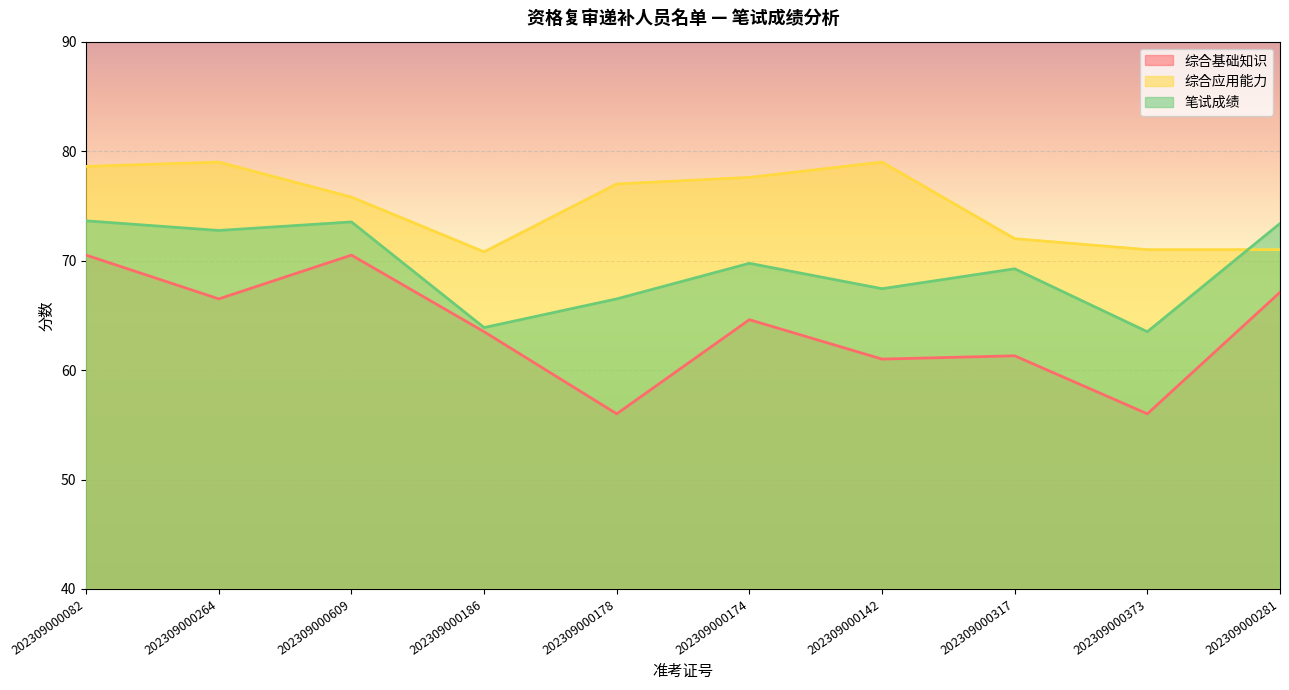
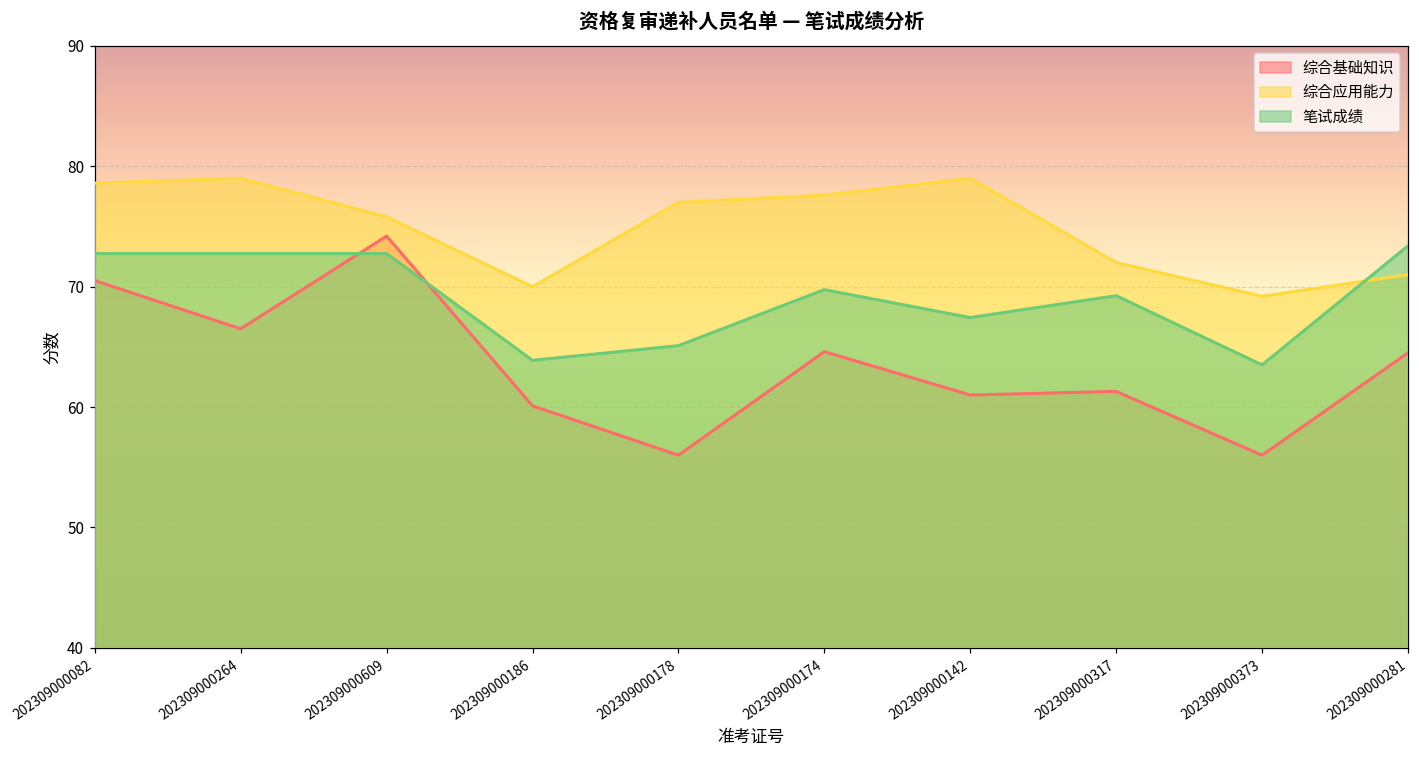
  {
    "综合基础知识": {
      "202309000082": 70.5,
      "202309000264": 66.5,
-     "202309000609": 70.5,
-     "202309000186": 63.5,
+     "202309000609": 74.2,
+     "202309000186": 60.1,
      "202309000178": 56.0,
      "202309000174": 64.6,
      "202309000142": 61.0,
      "202309000317": 61.3,
      "202309000373": 56.0,
-     "202309000281": 67.1
+     "202309000281": 64.5
    },
    "综合应用能力": {
      "202309000082": 78.6,
      "202309000264": 79.0,
      "202309000609": 75.8,
-     "202309000186": 70.8,
+     "202309000186": 70.0,
      "202309000178": 77.0,
      "202309000174": 77.6,
      "202309000142": 79.0,
      "202309000317": 72.0,
-     "202309000373": 71.0,
+     "202309000373": 69.2,
      "202309000281": 71.0
    },
    "笔试成绩": {
-     "202309000082": 73.6,
+     "202309000082": 72.8,
      "202309000264": 72.8,
-     "202309000609": 73.5,
+     "202309000609": 72.8,
      "202309000186": 63.9,
-     "202309000178": 66.5,
+     "202309000178": 65.1,
      "202309000174": 69.8,
      "202309000142": 67.4,
      "202309000317": 69.3,
      "202309000373": 63.5,
      "202309000281": 73.4
    }
  }
